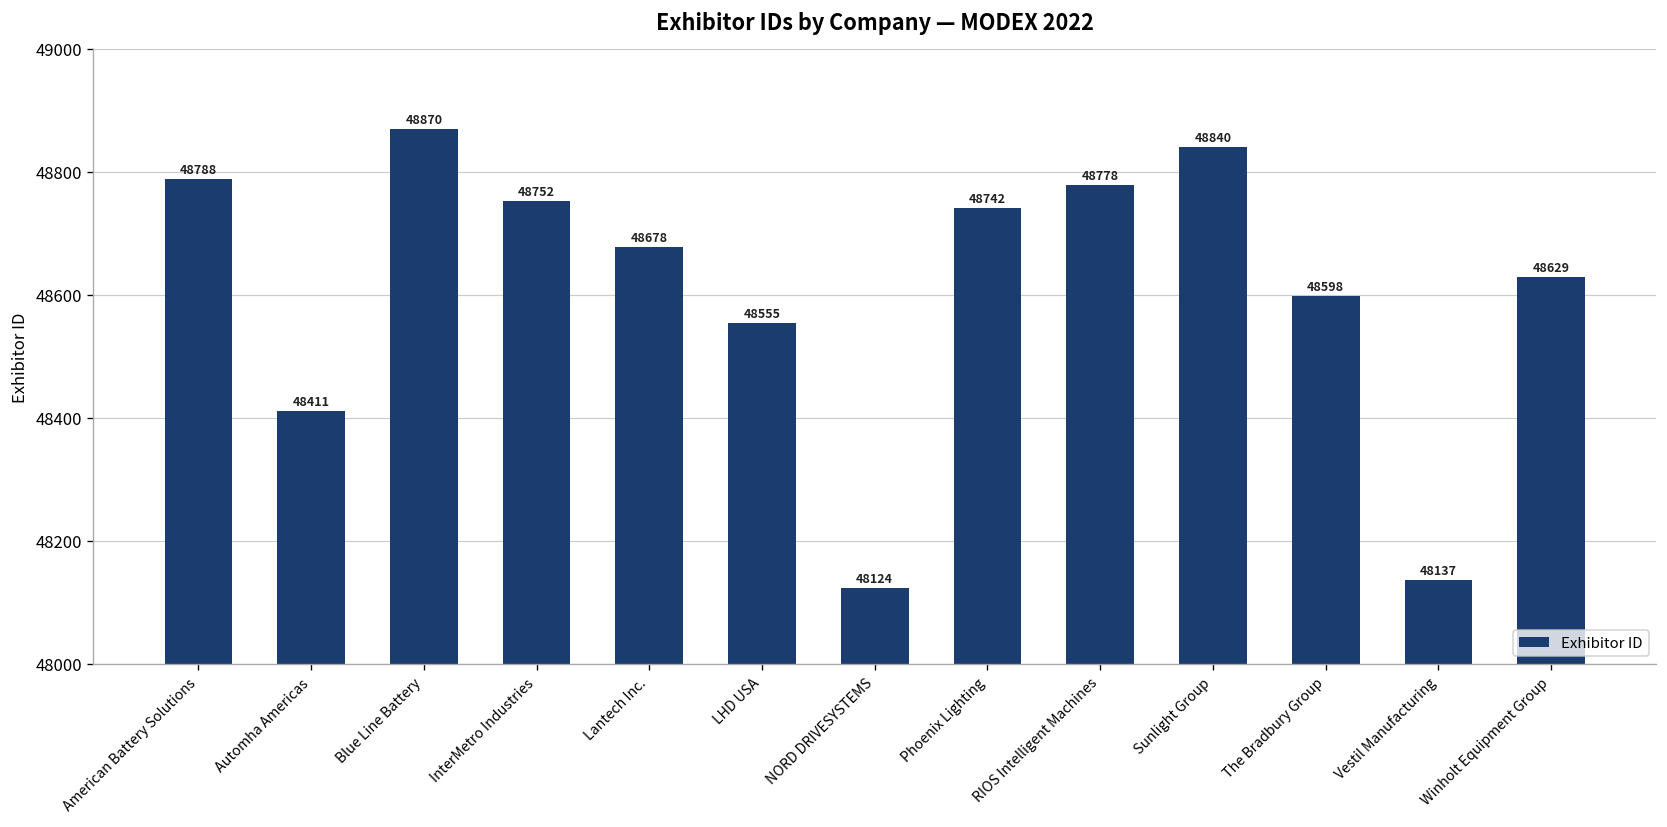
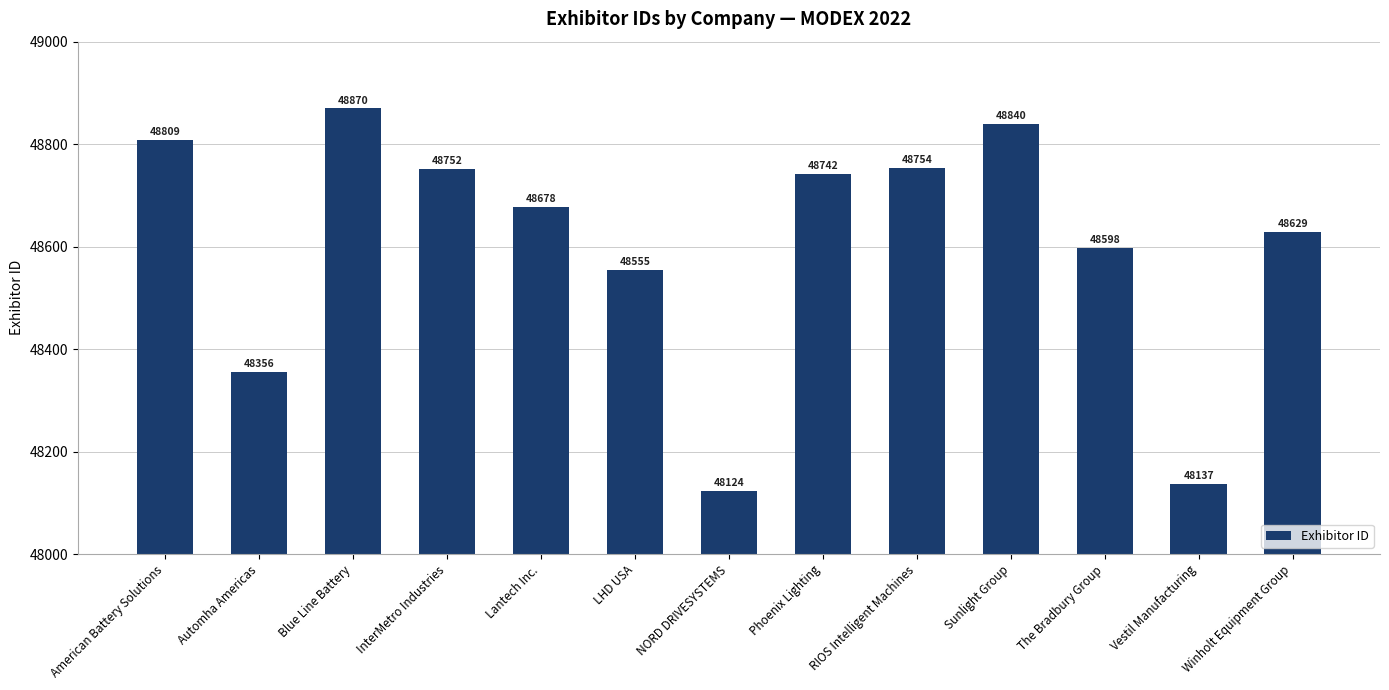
  {
-   "American Battery Solutions": 48788,
-   "Automha Americas": 48411,
+   "American Battery Solutions": 48809,
+   "Automha Americas": 48356,
    "Blue Line Battery": 48870,
    "InterMetro Industries": 48752,
    "Lantech Inc.": 48678,
    "LHD USA": 48555,
    "NORD DRIVESYSTEMS": 48124,
    "Phoenix Lighting": 48742,
-   "RIOS Intelligent Machines": 48778,
+   "RIOS Intelligent Machines": 48754,
    "Sunlight Group": 48840,
    "The Bradbury Group": 48598,
    "Vestil Manufacturing": 48137,
    "Winholt Equipment Group": 48629
  }
